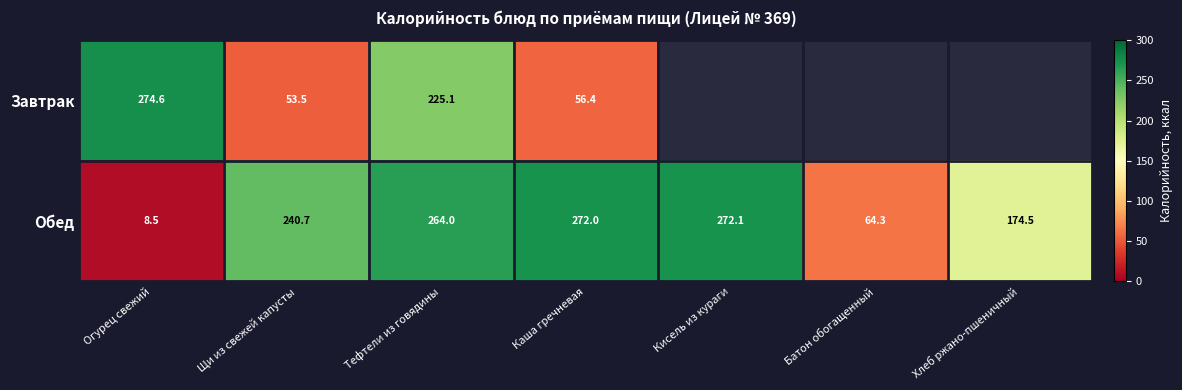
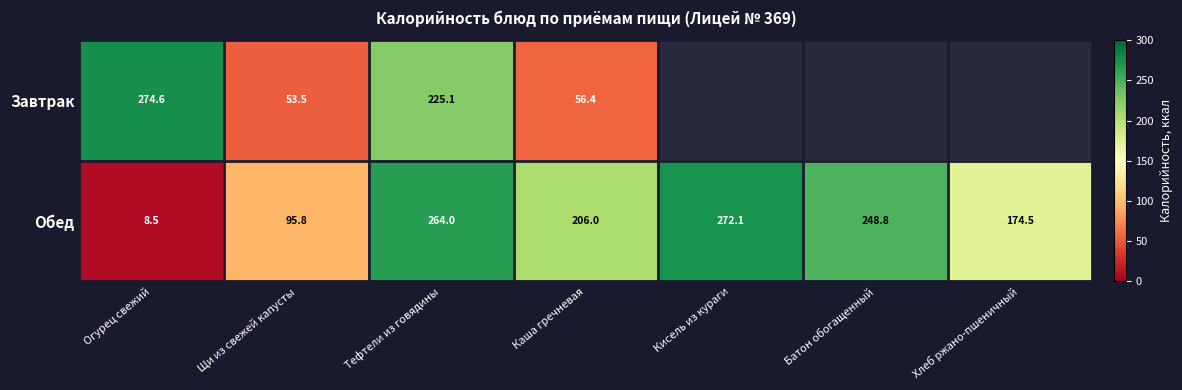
  {
    "Завтрак": {
      "Огурец свежий": 274.6,
      "Щи из свежей капусты": 53.5,
      "Тефтели из говядины": 225.1,
      "Каша гречневая": 56.4
    },
    "Обед": {
      "Огурец свежий": 8.5,
-     "Щи из свежей капусты": 240.7,
+     "Щи из свежей капусты": 95.8,
      "Тефтели из говядины": 264.0,
-     "Каша гречневая": 272.0,
+     "Каша гречневая": 206.0,
      "Кисель из кураги": 272.1,
-     "Батон обогащенный": 64.3,
+     "Батон обогащенный": 248.8,
      "Хлеб ржано-пшеничный": 174.5
    }
  }
